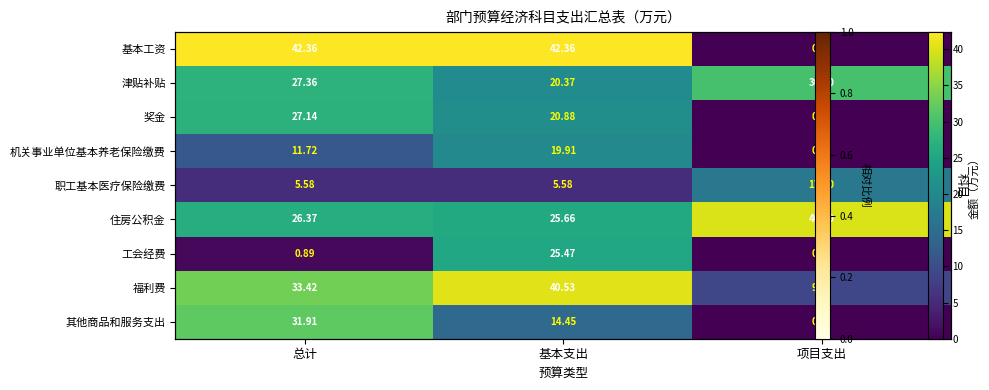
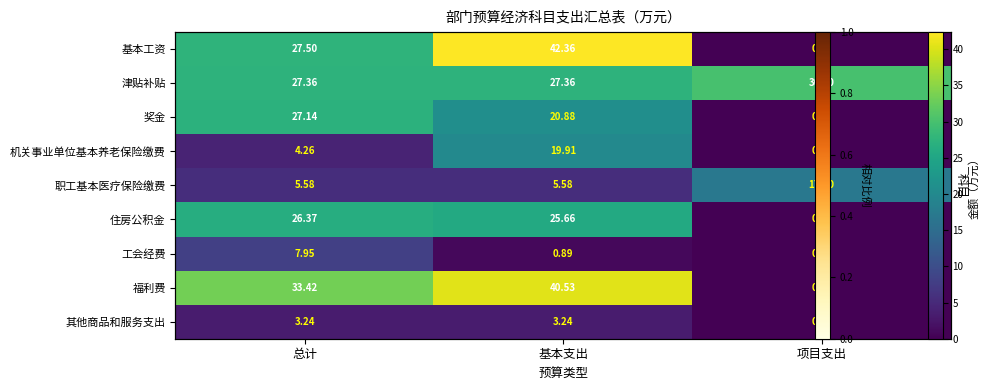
  {
    "基本工资": {
-     "总计": 42.36,
+     "总计": 27.50,
      "基本支出": 42.36,
      "项目支出": 0.00
    },
    "津贴补贴": {
      "总计": 27.36,
-     "基本支出": 20.37,
+     "基本支出": 27.36,
      "项目支出": 30.00
    },
    "奖金": {
      "总计": 27.14,
      "基本支出": 20.88,
      "项目支出": 0.00
    },
    "机关事业单位基本养老保险缴费": {
-     "总计": 11.72,
+     "总计": 4.26,
      "基本支出": 19.91,
      "项目支出": 0.00
    },
    "职工基本医疗保险缴费": {
      "总计": 5.58,
      "基本支出": 5.58,
      "项目支出": 17.00
    },
    "住房公积金": {
      "总计": 26.37,
      "基本支出": 25.66,
-     "项目支出": 40.00
+     "项目支出": 0.00
    },
    "工会经费": {
-     "总计": 0.89,
-     "基本支出": 25.47,
+     "总计": 7.95,
+     "基本支出": 0.89,
      "项目支出": 0.00
    },
    "福利费": {
      "总计": 33.42,
      "基本支出": 40.53,
-     "项目支出": 9.00
+     "项目支出": 0.00
    },
    "其他商品和服务支出": {
-     "总计": 31.91,
-     "基本支出": 14.45,
+     "总计": 3.24,
+     "基本支出": 3.24,
      "项目支出": 0.00
    }
  }
